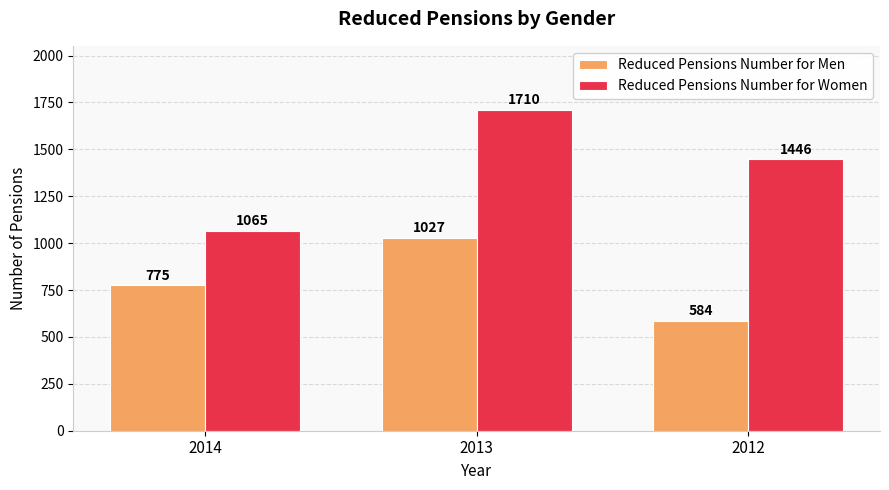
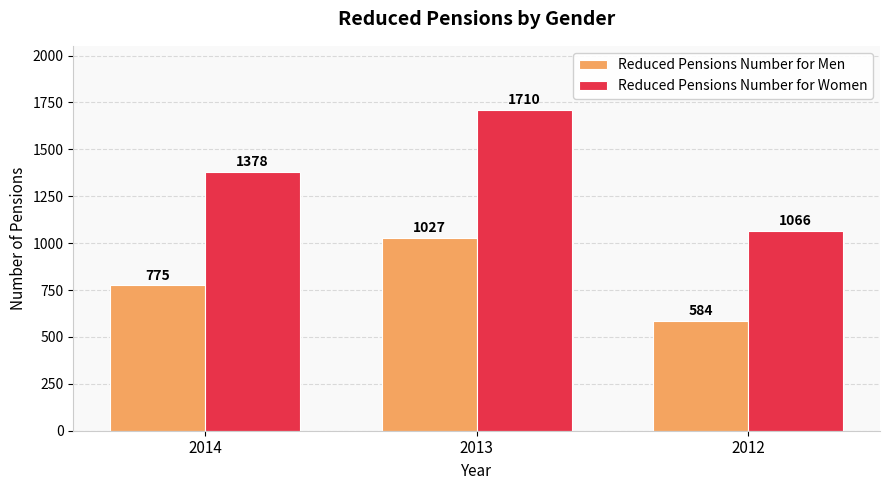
  {
    "Reduced Pensions Number for Men": {
      "2014": 775,
      "2013": 1027,
      "2012": 584
    },
    "Reduced Pensions Number for Women": {
-     "2014": 1065,
+     "2014": 1378,
      "2013": 1710,
-     "2012": 1446
+     "2012": 1066
    }
  }
